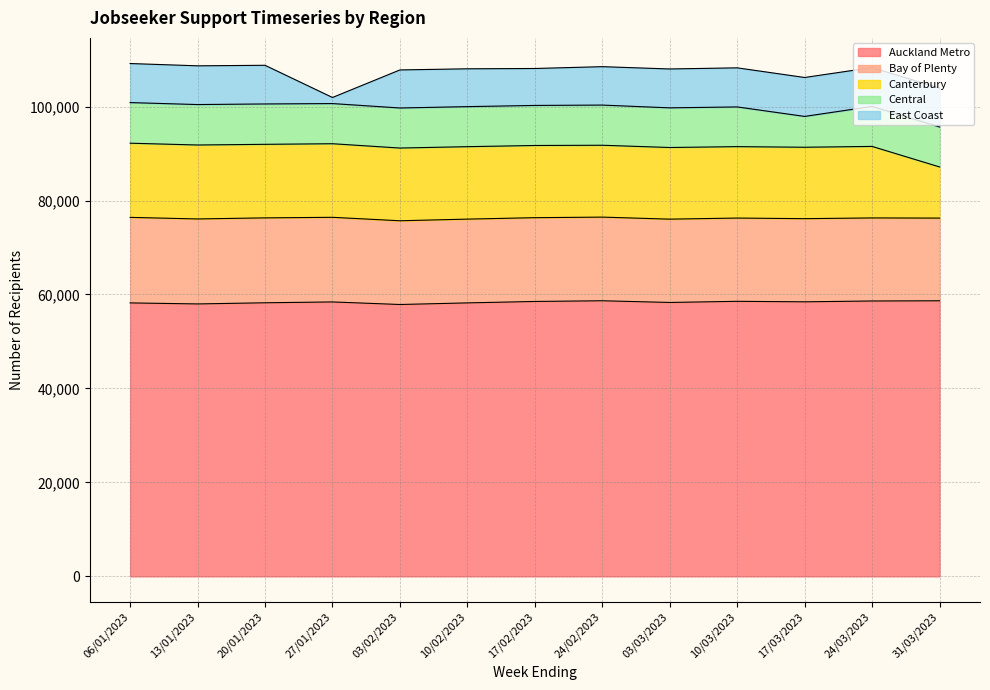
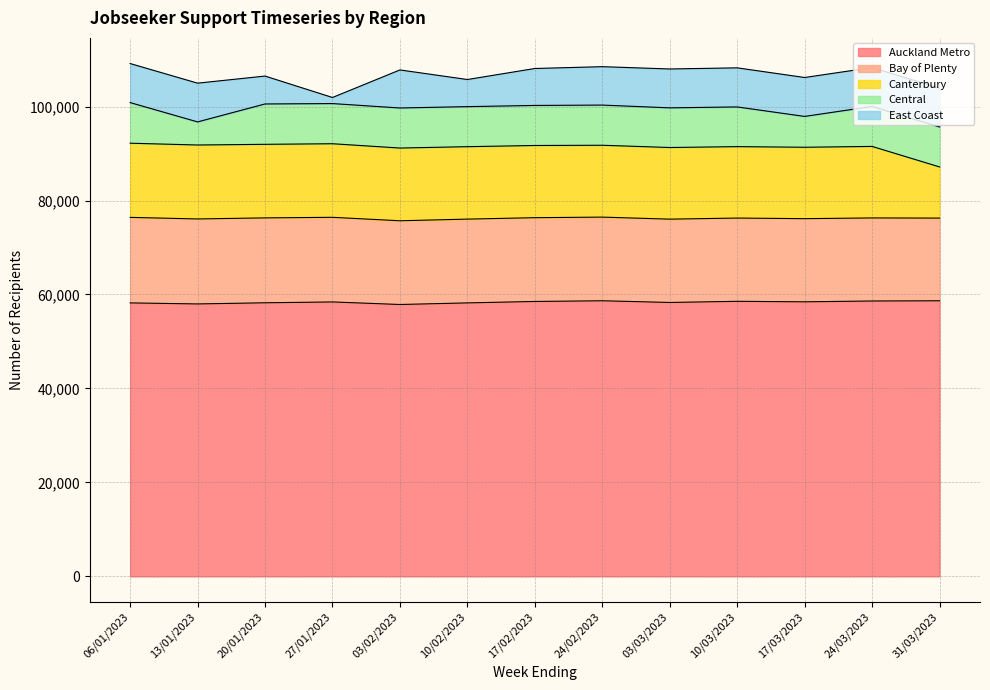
  {
    "Canterbury": {
      "06/01/2023": "16,000",
      "13/01/2023": "16,000",
      "20/01/2023": "16,000",
      "27/01/2023": "16,000",
      "03/02/2023": "15,000",
      "10/02/2023": "15,000",
      "17/02/2023": "15,000",
      "24/02/2023": "15,000",
      "03/03/2023": "15,000",
      "10/03/2023": "15,000",
      "17/03/2023": "15,000",
      "24/03/2023": "15,000",
      "31/03/2023": "11,000"
    },
    "Central": {
      "06/01/2023": "9,000",
-     "13/01/2023": "9,000",
+     "13/01/2023": "5,000",
      "20/01/2023": "9,000",
      "27/01/2023": "9,000",
      "03/02/2023": "9,000",
      "10/02/2023": "9,000",
      "17/02/2023": "9,000",
      "24/02/2023": "9,000",
      "03/03/2023": "8,000",
      "10/03/2023": "8,000",
      "17/03/2023": "7,000",
      "31/03/2023": "9,000"
    },
    "East Coast": {
      "06/01/2023": "8,000",
      "13/01/2023": "8,000",
-     "20/01/2023": "8,000",
+     "20/01/2023": "6,000",
      "27/01/2023": "1,000",
      "03/02/2023": "8,000",
-     "10/02/2023": "8,000",
+     "10/02/2023": "6,000",
      "17/02/2023": "8,000",
      "24/02/2023": "8,000",
      "03/03/2023": "8,000",
      "10/03/2023": "8,000",
      "17/03/2023": "8,000"
    }
  }
